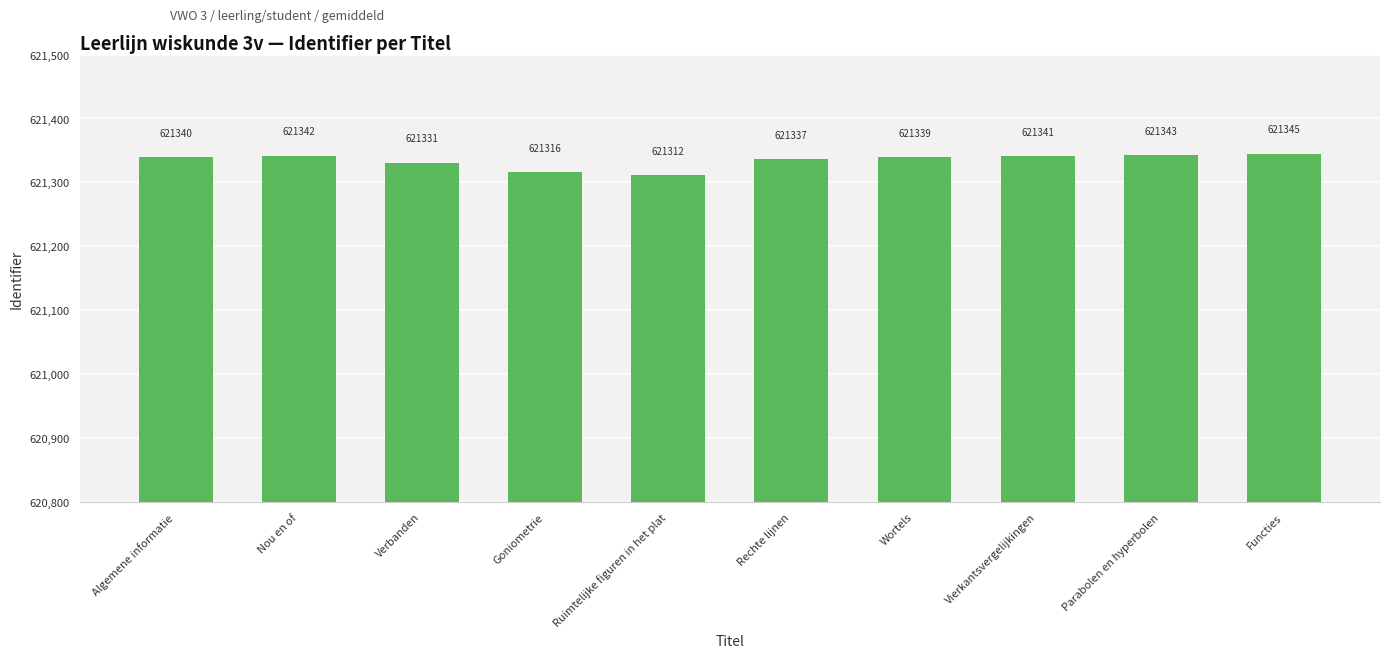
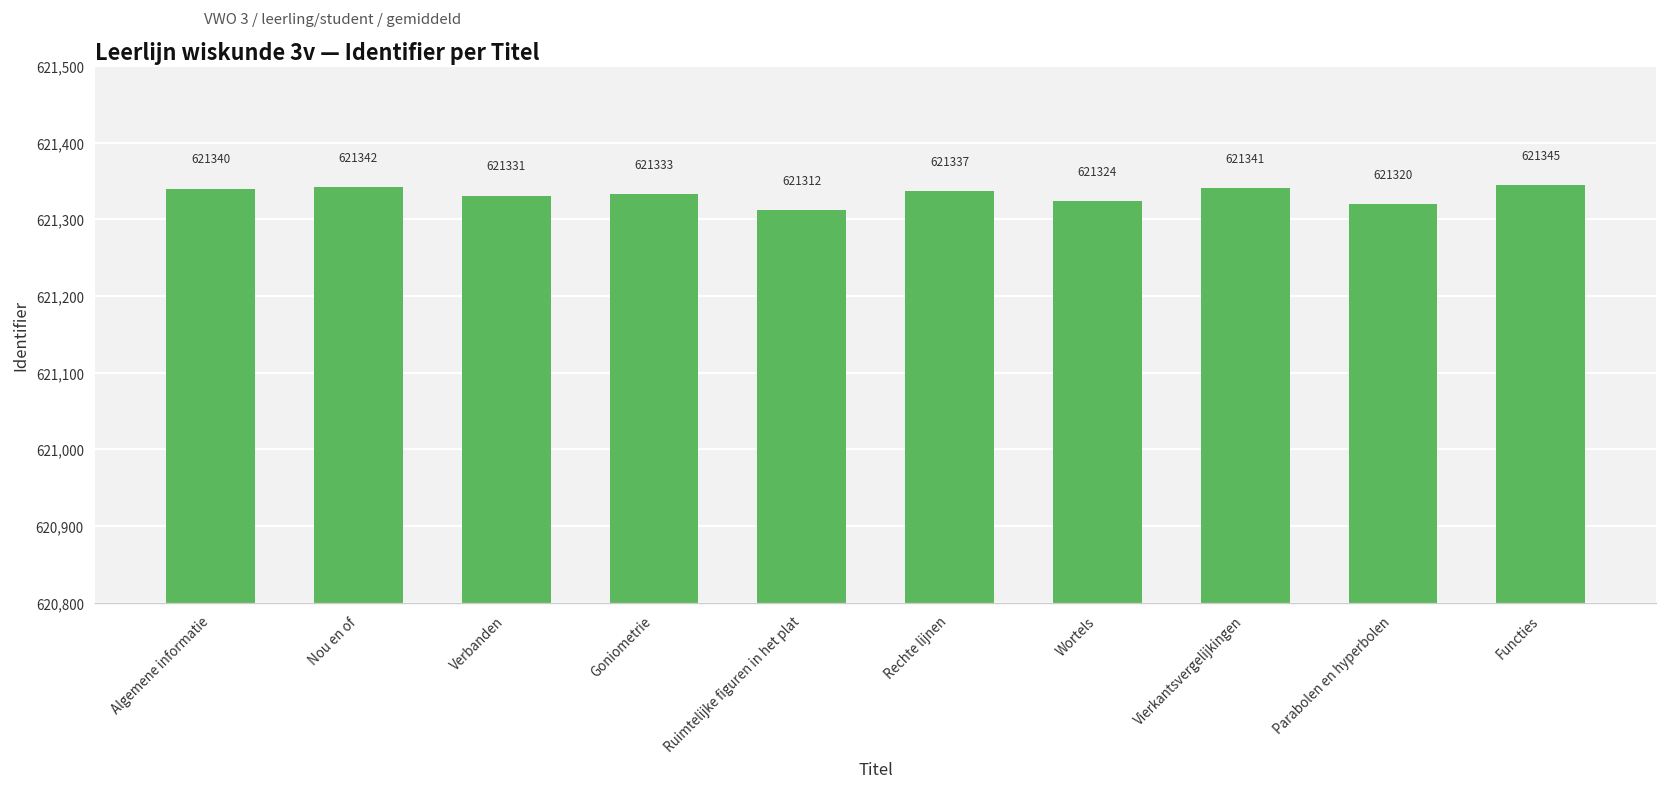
  {
    "Algemene informatie": 621340,
    "Nou en of": 621342,
    "Verbanden": 621331,
-   "Goniometrie": 621316,
+   "Goniometrie": 621333,
    "Ruimtelijke figuren in het plat": 621312,
    "Rechte lijnen": 621337,
-   "Wortels": 621339,
+   "Wortels": 621324,
    "Vierkantsvergelijkingen": 621341,
-   "Parabolen en hyperbolen": 621343,
+   "Parabolen en hyperbolen": 621320,
    "Functies": 621345
  }
